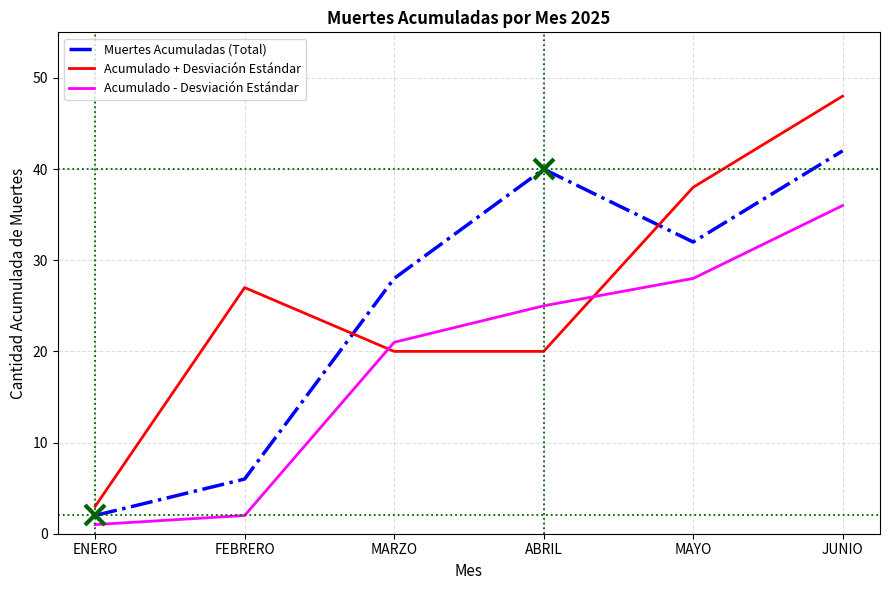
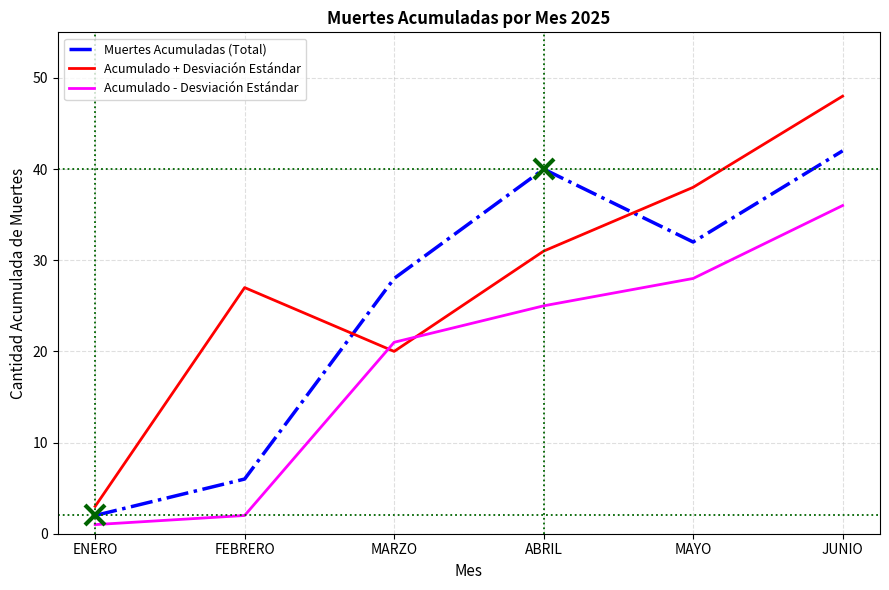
  {
    "Muertes Acumuladas (Total)": {
      "FEBRERO": 6,
      "MARZO": 28,
      "MAYO": 32,
      "JUNIO": 42
    },
    "Acumulado + Desviación Estándar": {
      "ENERO": 3,
      "FEBRERO": 27,
      "MARZO": 20,
-     "ABRIL": 20,
+     "ABRIL": 31,
      "MAYO": 38,
      "JUNIO": 48
    },
    "Acumulado - Desviación Estándar": {
      "ENERO": 1,
      "FEBRERO": 2,
      "MARZO": 21,
      "ABRIL": 25,
      "MAYO": 28,
      "JUNIO": 36
    }
  }
